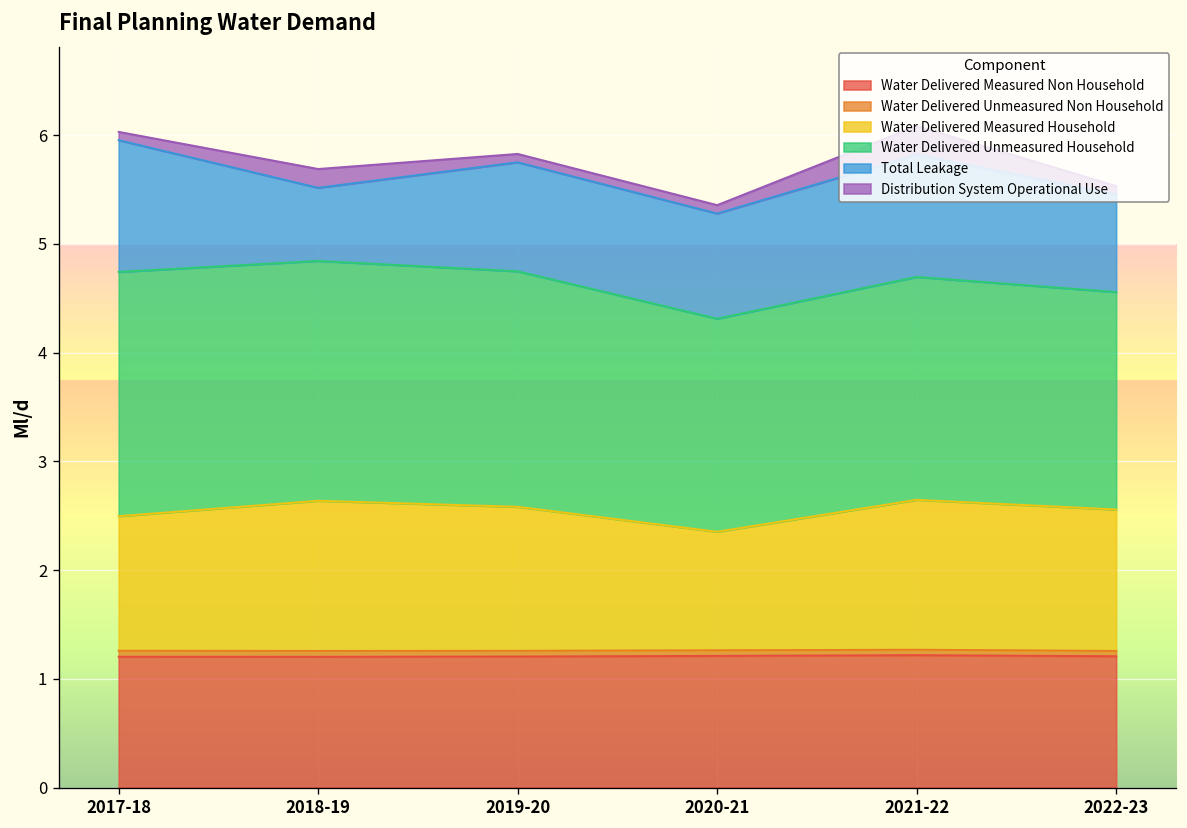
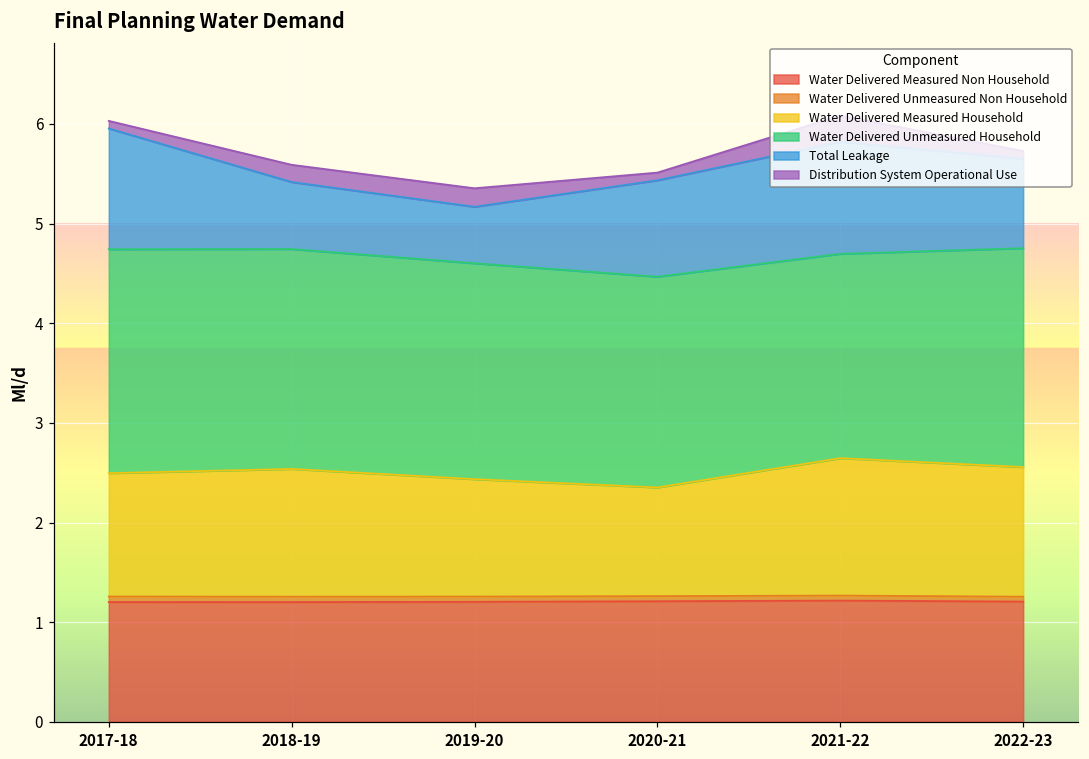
  {
    "Water Delivered Measured Household": {
      "2017-18": 1.2,
-     "2018-19": 1.4,
-     "2019-20": 1.3,
+     "2018-19": 1.3,
+     "2019-20": 1.2,
      "2020-21": 1.1,
      "2021-22": 1.4,
      "2022-23": 1.3
    },
    "Water Delivered Unmeasured Household": {
      "2017-18": 2.2,
      "2018-19": 2.2,
      "2019-20": 2.2,
-     "2020-21": 2.0,
+     "2020-21": 2.1,
      "2021-22": 2.0,
-     "2022-23": 2.0
+     "2022-23": 2.2
    },
    "Total Leakage": {
      "2017-18": 1.2,
      "2018-19": 0.7,
-     "2019-20": 1.0,
+     "2019-20": 0.6,
      "2020-21": 1.0
    },
    "Distribution System Operational Use": {
      "2017-18": 0.1,
      "2018-19": 0.2,
-     "2019-20": 0.1,
+     "2019-20": 0.2,
      "2020-21": 0.1
    }
  }
